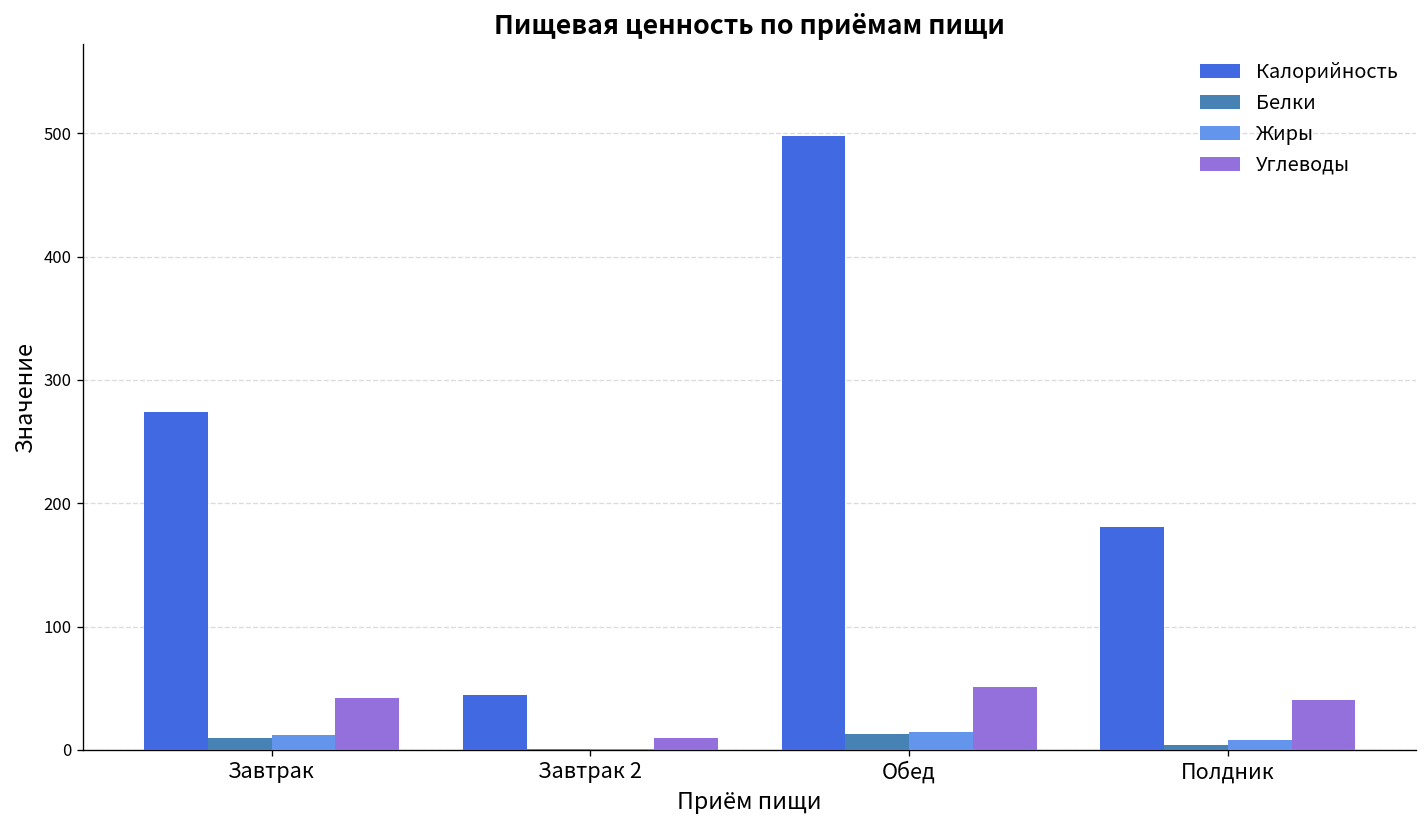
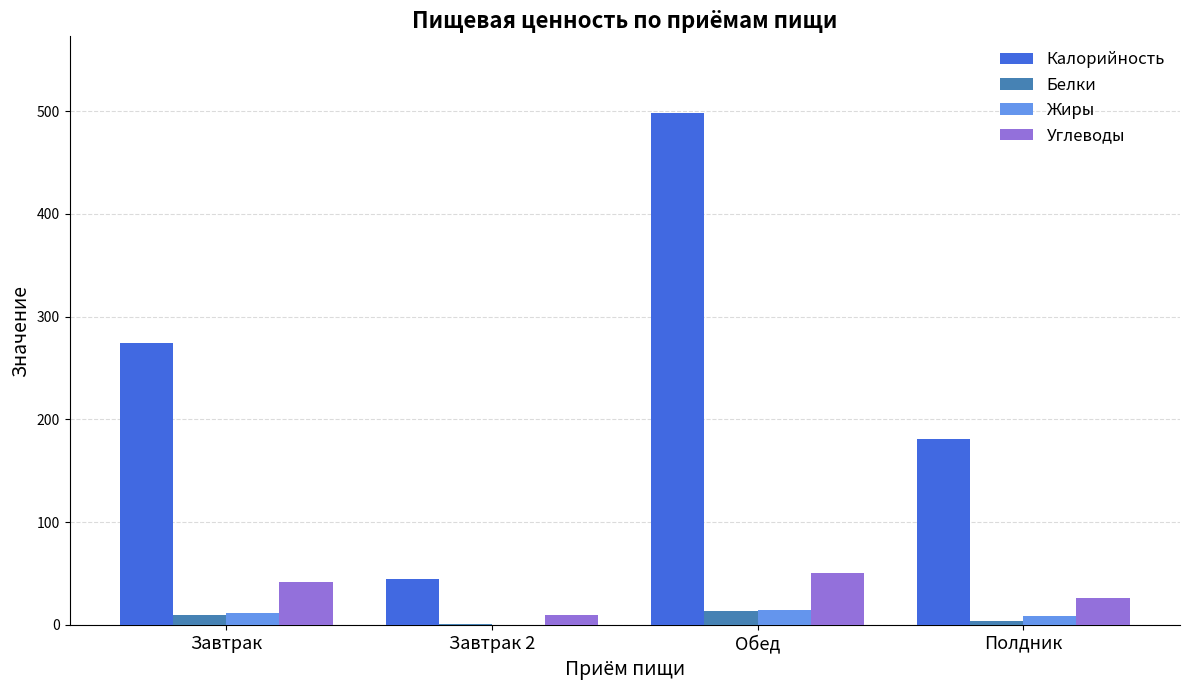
  {
    "Углеводы": {
      "Завтрак": 42,
      "Завтрак 2": 10,
      "Обед": 51,
-     "Полдник": 40
+     "Полдник": 26
    }
  }
